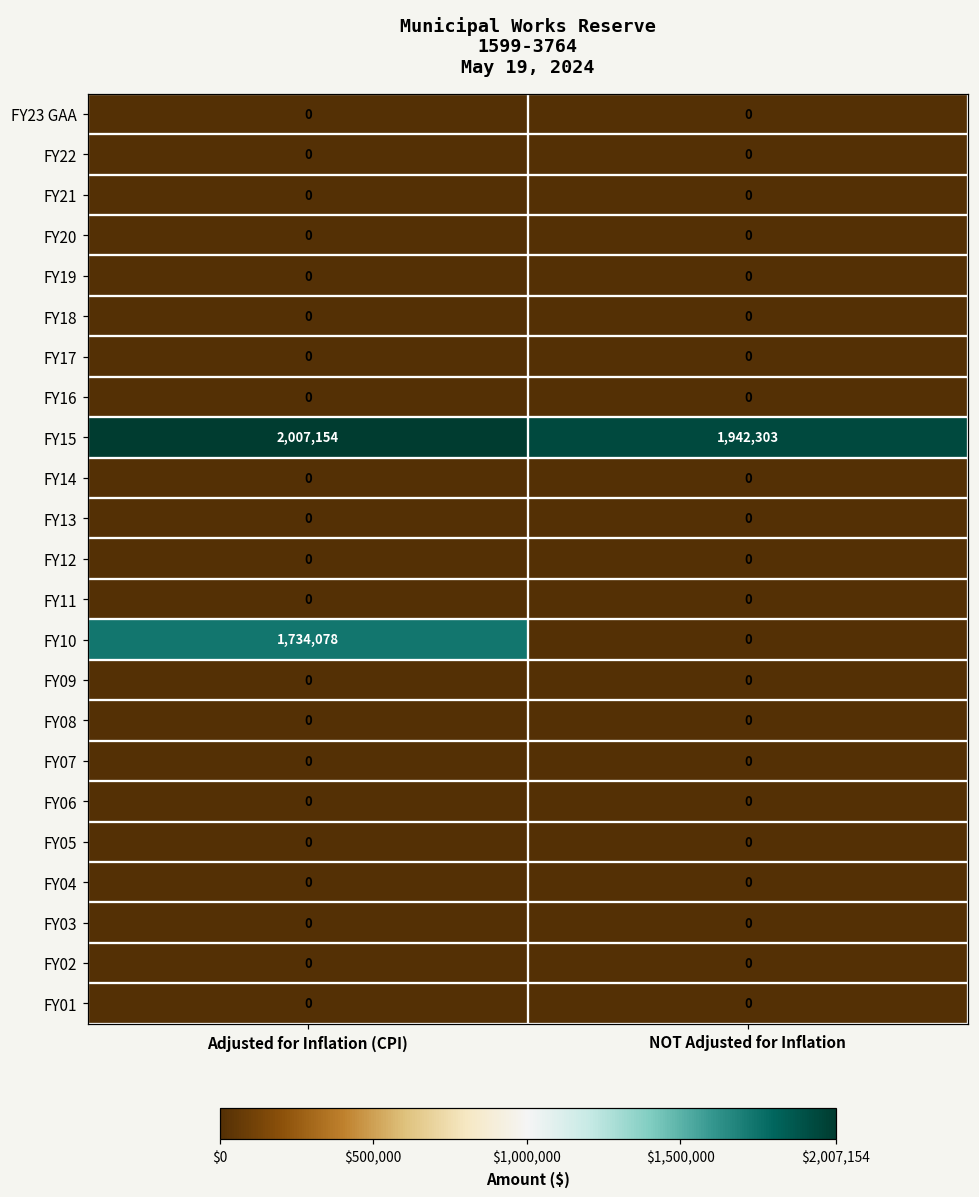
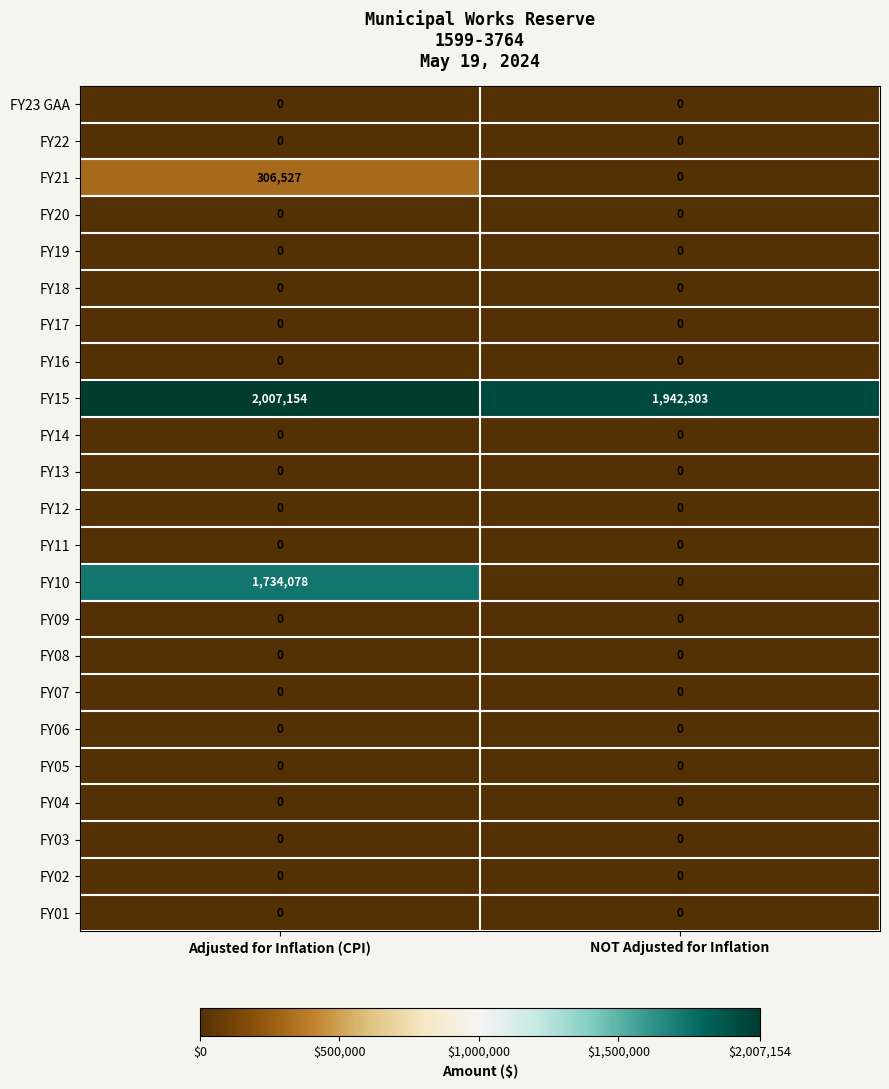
  {
    "FY23 GAA": {
      "Adjusted for Inflation (CPI)": "0",
      "NOT Adjusted for Inflation": "0"
    },
    "FY22": {
      "Adjusted for Inflation (CPI)": "0",
      "NOT Adjusted for Inflation": "0"
    },
    "FY21": {
-     "Adjusted for Inflation (CPI)": "0",
+     "Adjusted for Inflation (CPI)": "306,527",
      "NOT Adjusted for Inflation": "0"
    },
    "FY20": {
      "Adjusted for Inflation (CPI)": "0",
      "NOT Adjusted for Inflation": "0"
    },
    "FY19": {
      "Adjusted for Inflation (CPI)": "0",
      "NOT Adjusted for Inflation": "0"
    },
    "FY18": {
      "Adjusted for Inflation (CPI)": "0",
      "NOT Adjusted for Inflation": "0"
    },
    "FY17": {
      "Adjusted for Inflation (CPI)": "0",
      "NOT Adjusted for Inflation": "0"
    },
    "FY16": {
      "Adjusted for Inflation (CPI)": "0",
      "NOT Adjusted for Inflation": "0"
    },
    "FY15": {
      "Adjusted for Inflation (CPI)": "2,007,154",
      "NOT Adjusted for Inflation": "1,942,303"
    },
    "FY14": {
      "Adjusted for Inflation (CPI)": "0",
      "NOT Adjusted for Inflation": "0"
    },
    "FY13": {
      "Adjusted for Inflation (CPI)": "0",
      "NOT Adjusted for Inflation": "0"
    },
    "FY12": {
      "Adjusted for Inflation (CPI)": "0",
      "NOT Adjusted for Inflation": "0"
    },
    "FY11": {
      "Adjusted for Inflation (CPI)": "0",
      "NOT Adjusted for Inflation": "0"
    },
    "FY10": {
      "Adjusted for Inflation (CPI)": "1,734,078",
      "NOT Adjusted for Inflation": "0"
    },
    "FY09": {
      "Adjusted for Inflation (CPI)": "0",
      "NOT Adjusted for Inflation": "0"
    },
    "FY08": {
      "Adjusted for Inflation (CPI)": "0",
      "NOT Adjusted for Inflation": "0"
    },
    "FY07": {
      "Adjusted for Inflation (CPI)": "0",
      "NOT Adjusted for Inflation": "0"
    },
    "FY06": {
      "Adjusted for Inflation (CPI)": "0",
      "NOT Adjusted for Inflation": "0"
    },
    "FY05": {
      "Adjusted for Inflation (CPI)": "0",
      "NOT Adjusted for Inflation": "0"
    },
    "FY04": {
      "Adjusted for Inflation (CPI)": "0",
      "NOT Adjusted for Inflation": "0"
    },
    "FY03": {
      "Adjusted for Inflation (CPI)": "0",
      "NOT Adjusted for Inflation": "0"
    },
    "FY02": {
      "Adjusted for Inflation (CPI)": "0",
      "NOT Adjusted for Inflation": "0"
    },
    "FY01": {
      "Adjusted for Inflation (CPI)": "0",
      "NOT Adjusted for Inflation": "0"
    }
  }
